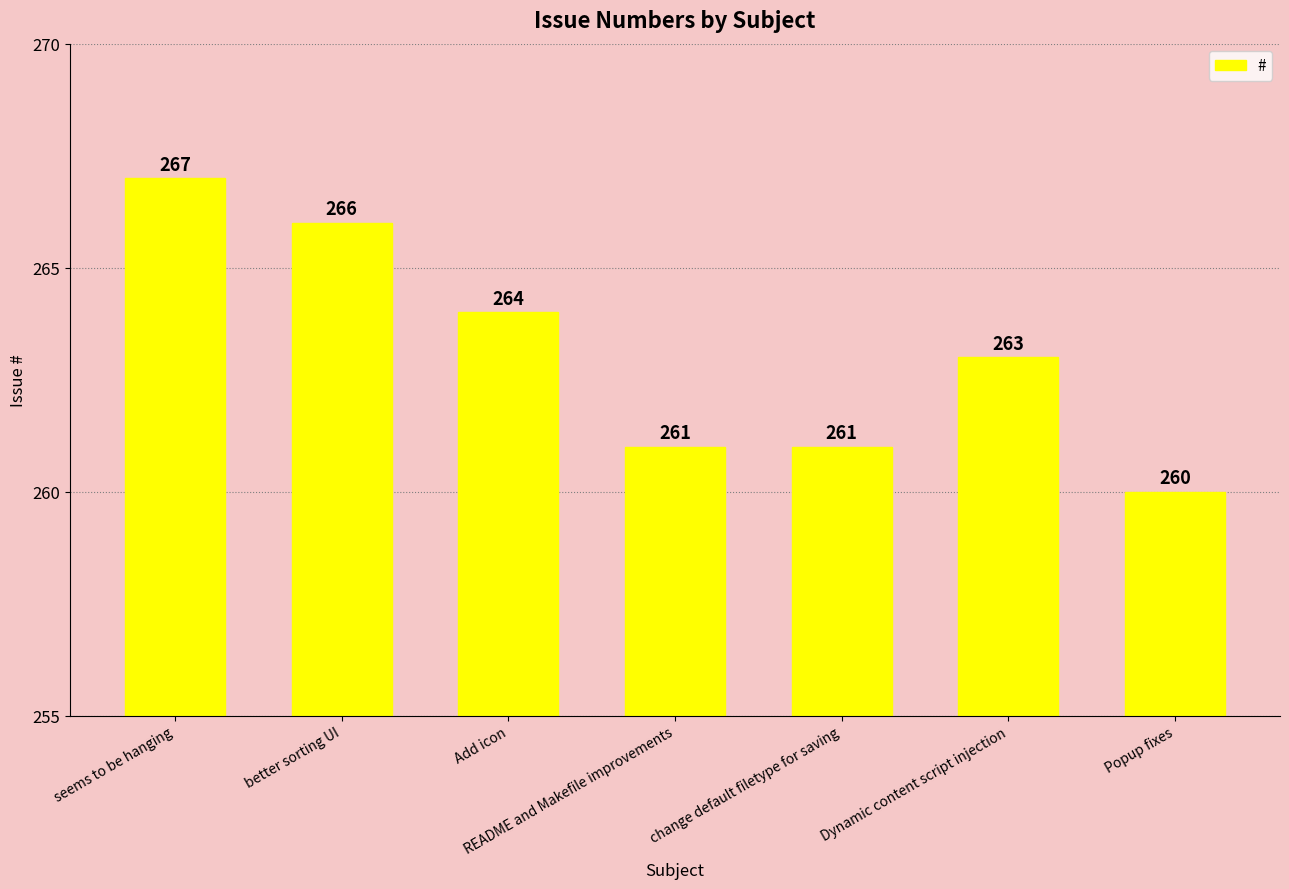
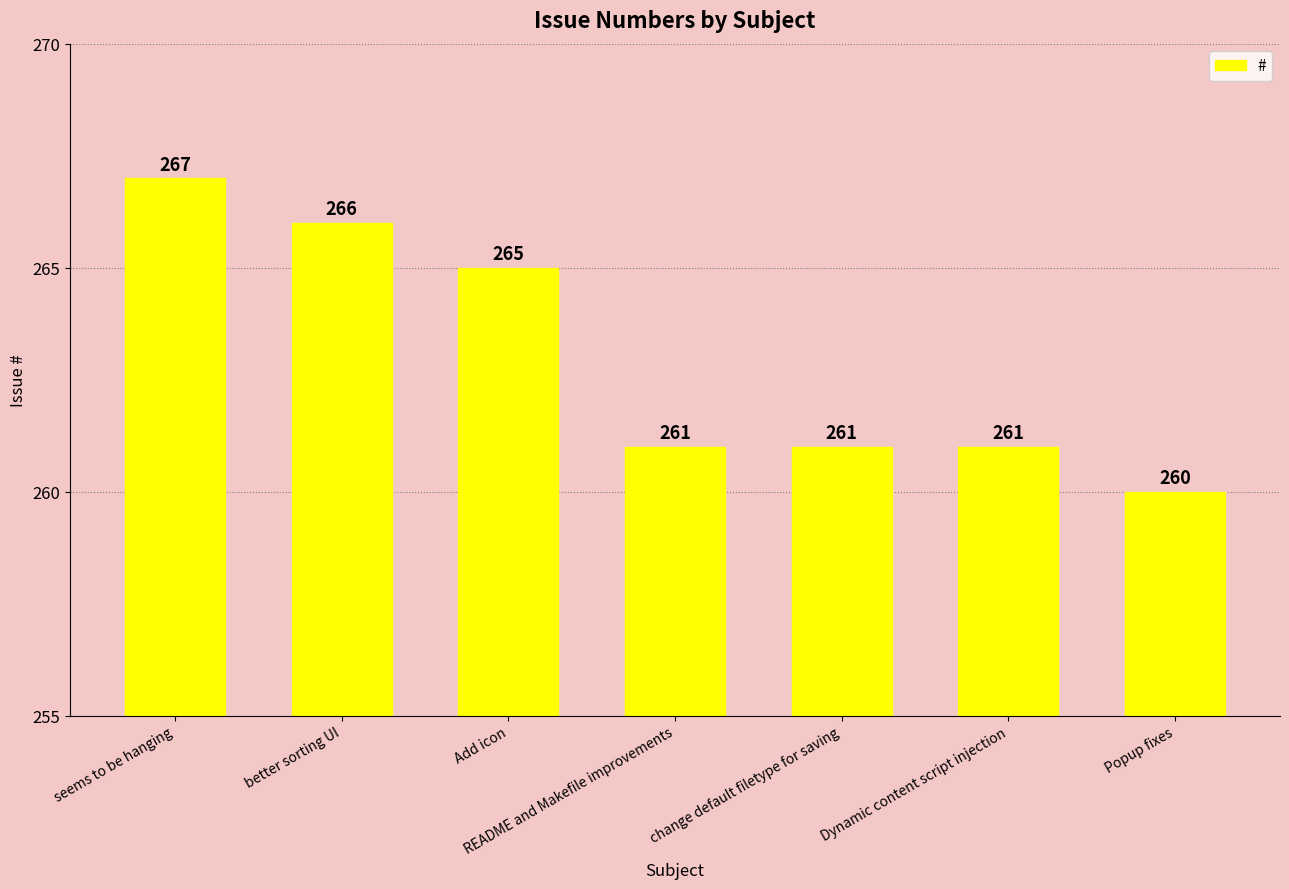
  {
    "seems to be hanging": 267,
    "better sorting UI": 266,
-   "Add icon": 264,
+   "Add icon": 265,
    "README and Makefile improvements": 261,
    "change default filetype for saving": 261,
-   "Dynamic content script injection": 263,
+   "Dynamic content script injection": 261,
    "Popup fixes": 260
  }
